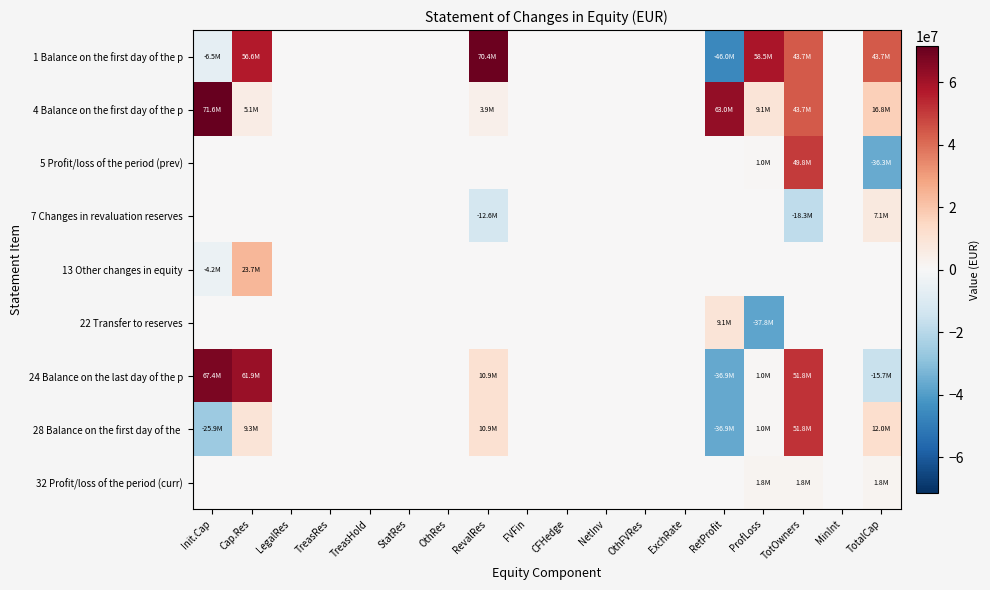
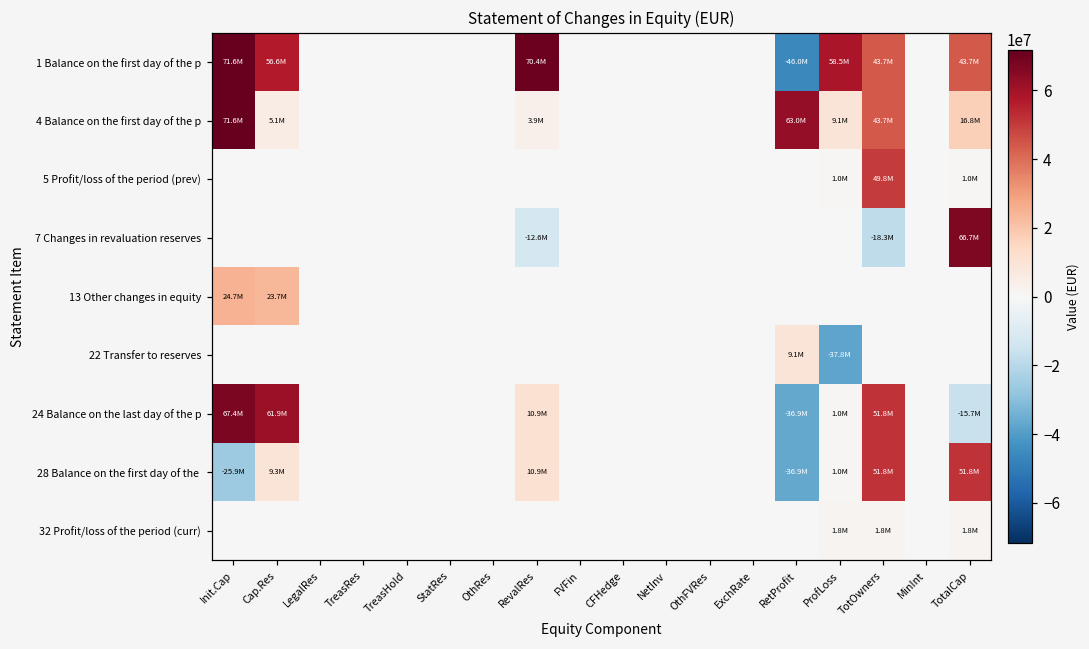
  {
    "1 Balance on the first day of the p": {
-     "Init.Cap": "-6.5M",
+     "Init.Cap": "71.6M",
      "Cap.Res": "56.6M",
      "RevalRes": "70.4M",
      "RetProfit": "-46.0M",
      "ProfLoss": "58.5M",
      "TotOwners": "43.7M",
      "TotalCap": "43.7M"
    },
    "4 Balance on the first day of the p": {
      "Init.Cap": "71.6M",
      "Cap.Res": "5.1M",
      "RevalRes": "3.9M",
      "RetProfit": "63.0M",
      "ProfLoss": "9.1M",
      "TotOwners": "43.7M",
      "TotalCap": "16.8M"
    },
    "5 Profit/loss of the period (prev)": {
      "ProfLoss": "1.0M",
      "TotOwners": "49.8M",
-     "TotalCap": "-36.3M"
+     "TotalCap": "1.0M"
    },
    "7 Changes in revaluation reserves": {
      "RevalRes": "-12.6M",
      "TotOwners": "-18.3M",
-     "TotalCap": "7.1M"
+     "TotalCap": "66.7M"
    },
    "13 Other changes in equity": {
-     "Init.Cap": "-4.2M",
+     "Init.Cap": "24.7M",
      "Cap.Res": "23.7M"
    },
    "22 Transfer to reserves": {
      "RetProfit": "9.1M",
      "ProfLoss": "-37.8M"
    },
    "24 Balance on the last day of the p": {
      "Init.Cap": "67.4M",
      "Cap.Res": "61.9M",
      "RevalRes": "10.9M",
      "RetProfit": "-36.9M",
      "ProfLoss": "1.0M",
      "TotOwners": "51.8M",
      "TotalCap": "-15.7M"
    },
    "28 Balance on the first day of the": {
      "Init.Cap": "-25.9M",
      "Cap.Res": "9.3M",
      "RevalRes": "10.9M",
      "RetProfit": "-36.9M",
      "ProfLoss": "1.0M",
      "TotOwners": "51.8M",
-     "TotalCap": "12.0M"
+     "TotalCap": "51.8M"
    },
    "32 Profit/loss of the period (curr)": {
      "ProfLoss": "1.8M",
      "TotOwners": "1.8M",
      "TotalCap": "1.8M"
    }
  }
